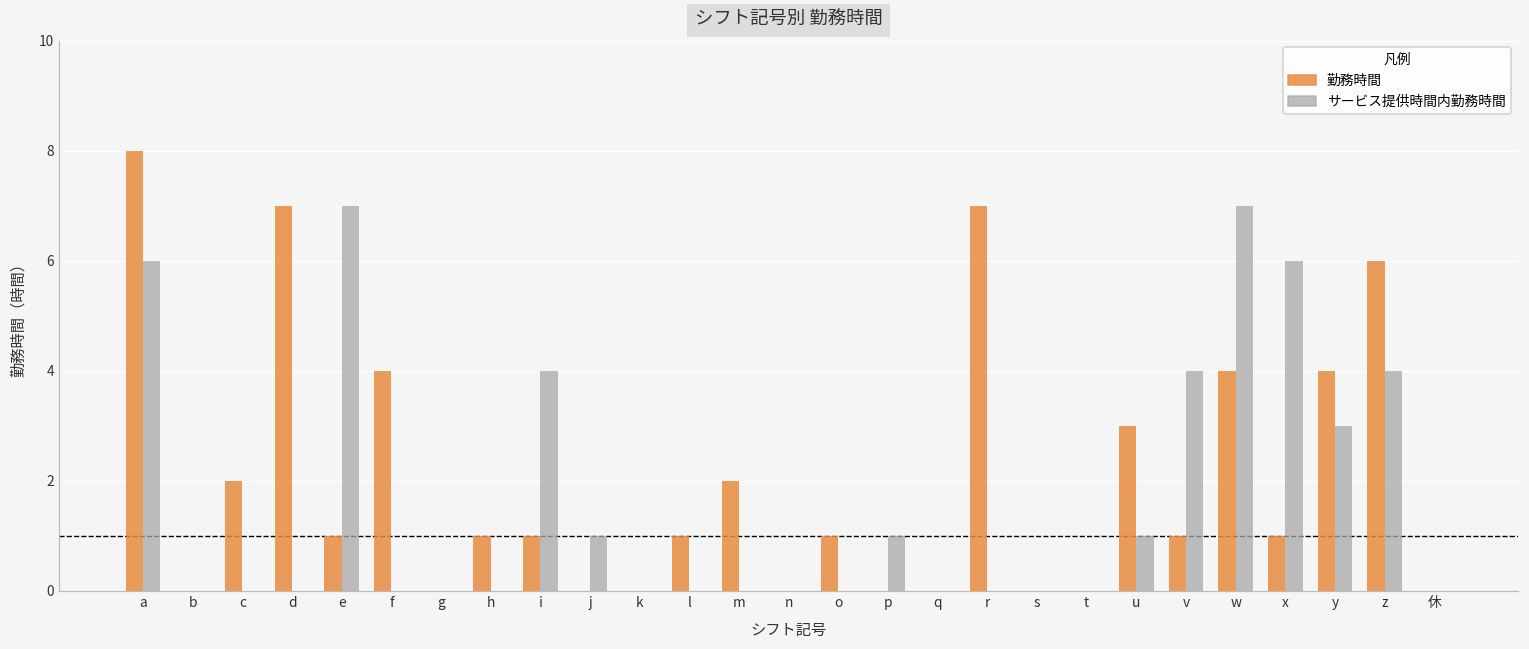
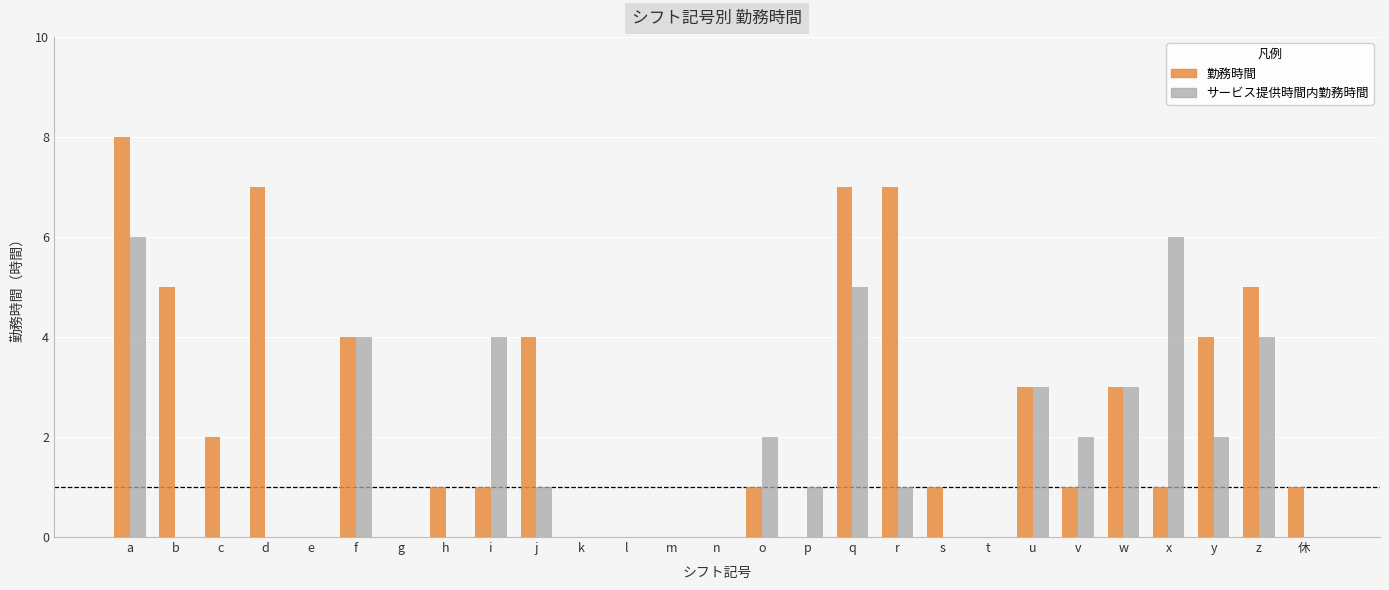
  {
    "勤務時間": {
      "a": 8,
-     "b": 0,
+     "b": 5,
      "c": 2,
      "d": 7,
-     "e": 1,
+     "e": 0,
      "f": 4,
      "g": 0,
      "h": 1,
      "i": 1,
-     "j": 0,
+     "j": 4,
      "k": 0,
-     "l": 1,
-     "m": 2,
+     "l": 0,
+     "m": 0,
      "n": 0,
      "o": 1,
      "p": 0,
-     "q": 0,
+     "q": 7,
      "r": 7,
-     "s": 0,
+     "s": 1,
      "t": 0,
      "u": 3,
      "v": 1,
-     "w": 4,
+     "w": 3,
      "x": 1,
      "y": 4,
-     "z": 6,
-     "休": 0
+     "z": 5,
+     "休": 1
    },
    "サービス提供時間内勤務時間": {
      "a": 6,
      "b": 0,
      "c": 0,
      "d": 0,
-     "e": 7,
-     "f": 0,
+     "e": 0,
+     "f": 4,
      "g": 0,
      "h": 0,
      "i": 4,
      "j": 1,
      "k": 0,
      "l": 0,
      "m": 0,
      "n": 0,
-     "o": 0,
+     "o": 2,
      "p": 1,
-     "q": 0,
-     "r": 0,
+     "q": 5,
+     "r": 1,
      "s": 0,
      "t": 0,
-     "u": 1,
-     "v": 4,
-     "w": 7,
+     "u": 3,
+     "v": 2,
+     "w": 3,
      "x": 6,
-     "y": 3,
+     "y": 2,
      "z": 4,
      "休": 0
    }
  }
